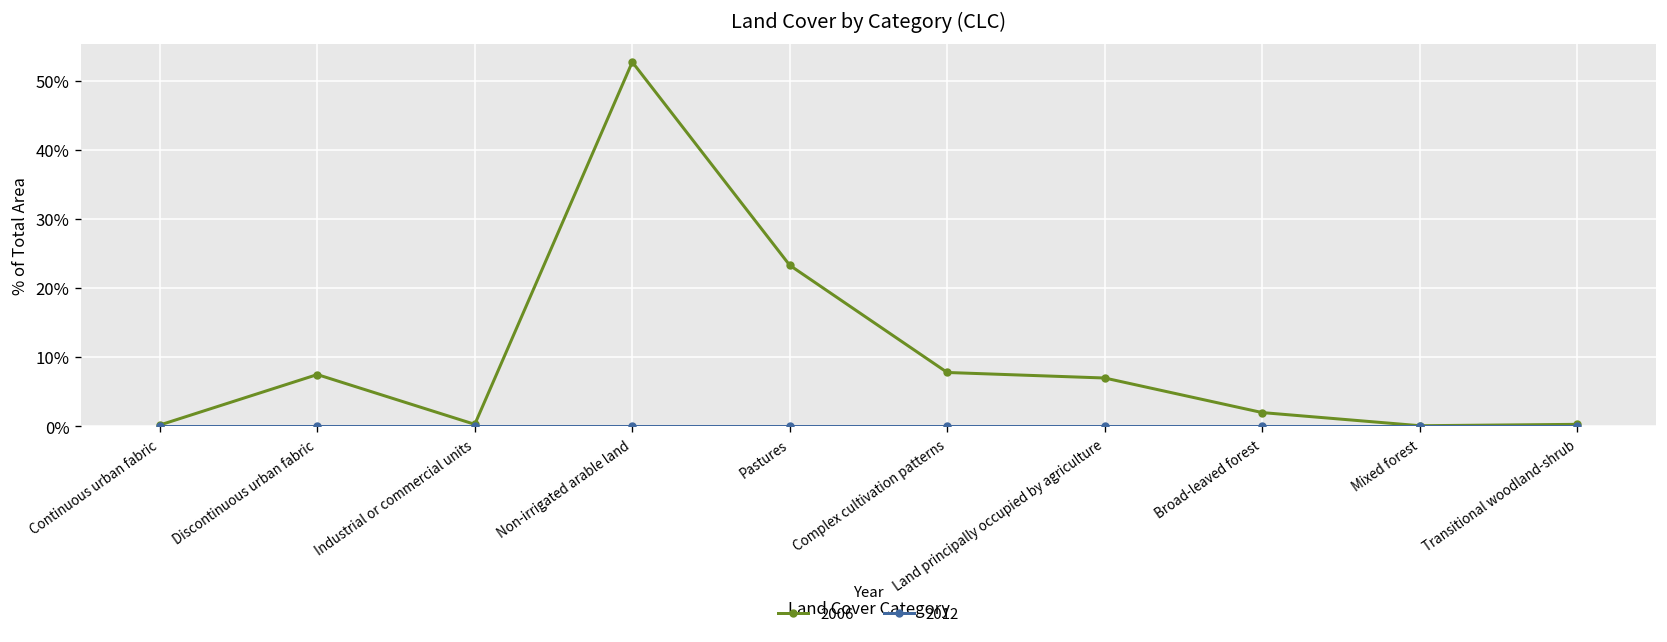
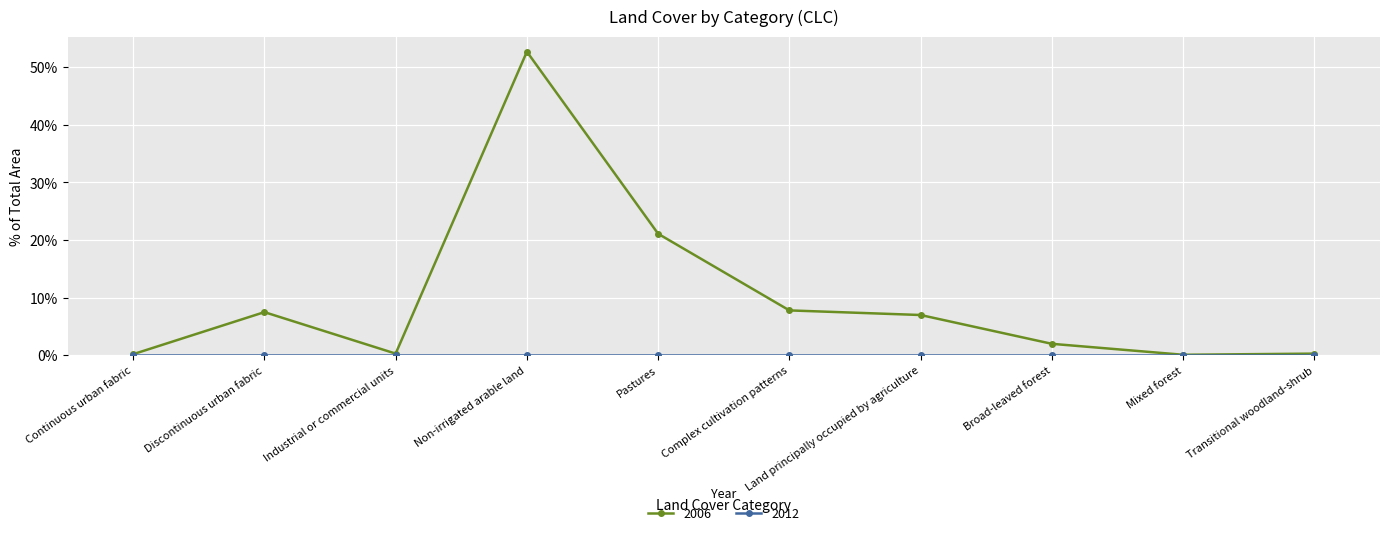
  {
    "2006": {
      "Discontinuous urban fabric": "8%",
      "Non-irrigated arable land": "53%",
-     "Pastures": "23%",
+     "Pastures": "21%",
      "Complex cultivation patterns": "8%",
      "Land principally occupied by agriculture": "7%",
      "Broad-leaved forest": "2%"
    },
    "2012": {
      "Discontinuous urban fabric": "0%",
      "Non-irrigated arable land": "0%",
      "Pastures": "0%",
      "Complex cultivation patterns": "0%",
      "Land principally occupied by agriculture": "0%",
      "Broad-leaved forest": "0%"
    }
  }
